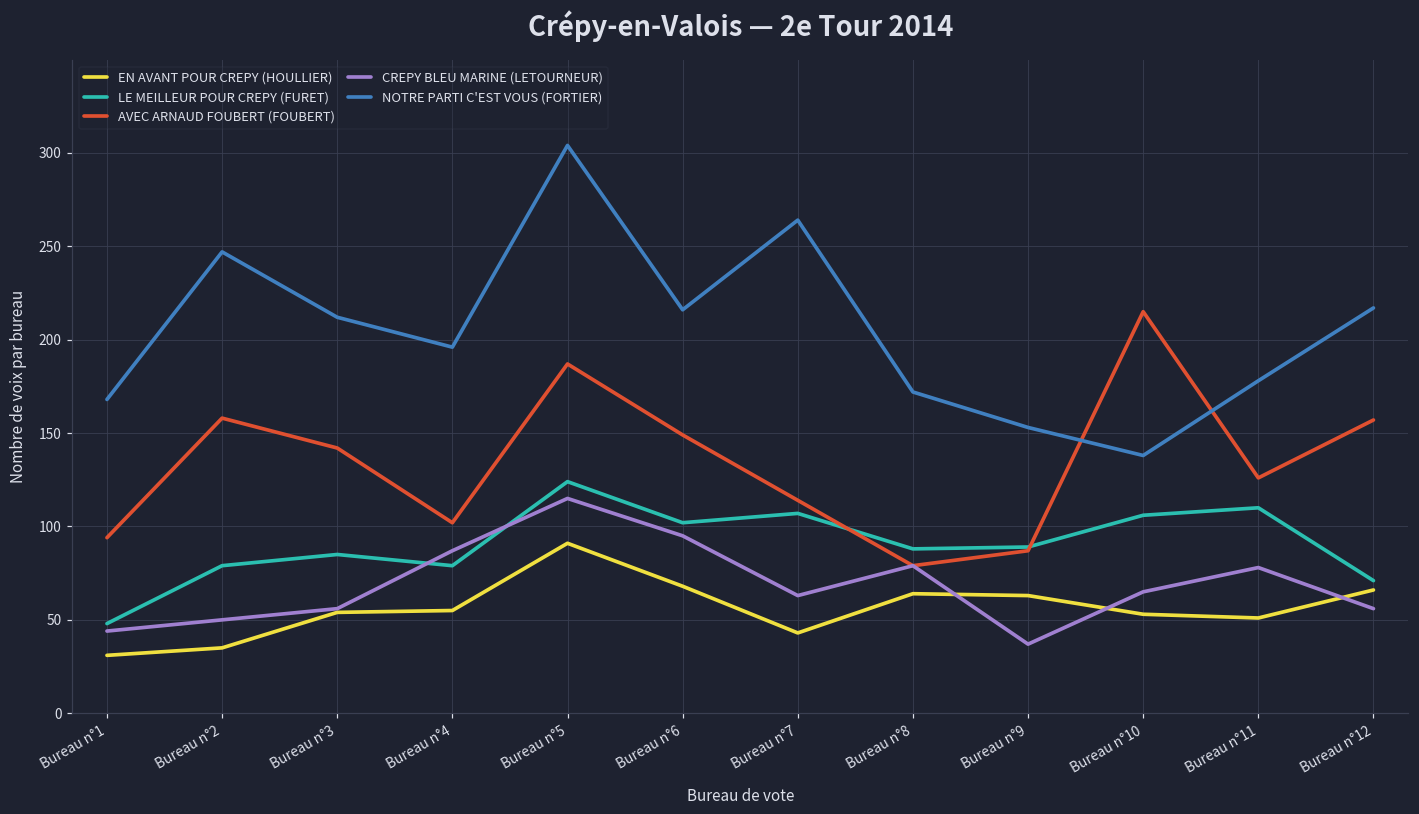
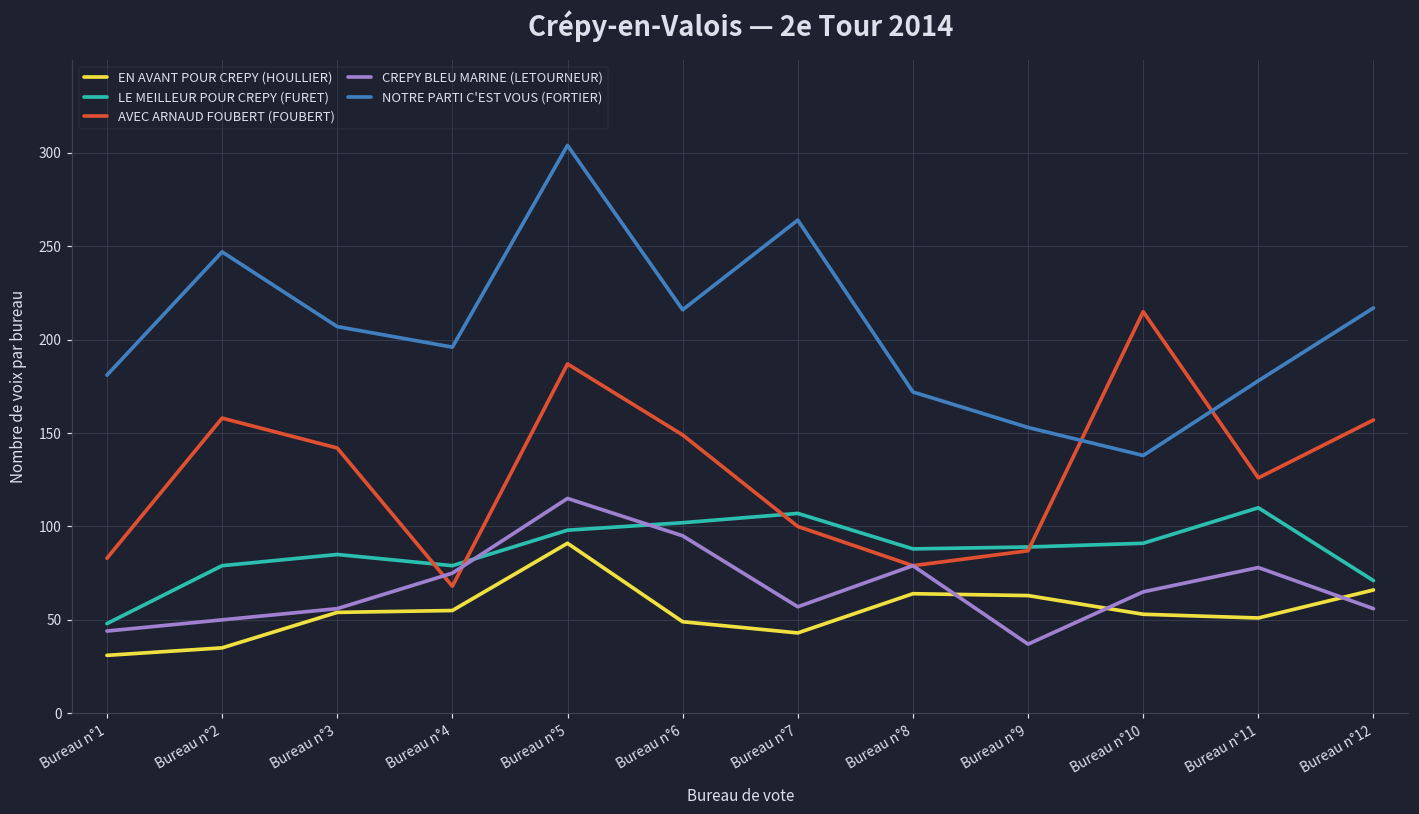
  {
    "EN AVANT POUR CREPY (HOULLIER)": {
      "Bureau n°1": 31,
      "Bureau n°2": 35,
      "Bureau n°3": 54,
      "Bureau n°4": 55,
      "Bureau n°5": 91,
-     "Bureau n°6": 68,
+     "Bureau n°6": 49,
      "Bureau n°7": 43,
      "Bureau n°8": 64,
      "Bureau n°9": 63,
      "Bureau n°10": 53,
      "Bureau n°11": 51,
      "Bureau n°12": 66
    },
    "LE MEILLEUR POUR CREPY (FURET)": {
      "Bureau n°1": 48,
      "Bureau n°2": 79,
      "Bureau n°3": 85,
      "Bureau n°4": 79,
-     "Bureau n°5": 124,
+     "Bureau n°5": 98,
      "Bureau n°6": 102,
      "Bureau n°7": 107,
      "Bureau n°8": 88,
      "Bureau n°9": 89,
-     "Bureau n°10": 106,
+     "Bureau n°10": 91,
      "Bureau n°11": 110,
      "Bureau n°12": 71
    },
    "AVEC ARNAUD FOUBERT (FOUBERT)": {
-     "Bureau n°1": 94,
+     "Bureau n°1": 83,
      "Bureau n°2": 158,
      "Bureau n°3": 142,
-     "Bureau n°4": 102,
+     "Bureau n°4": 68,
      "Bureau n°5": 187,
      "Bureau n°6": 149,
-     "Bureau n°7": 114,
+     "Bureau n°7": 100,
      "Bureau n°9": 87,
      "Bureau n°10": 215,
      "Bureau n°11": 126,
      "Bureau n°12": 157
    },
    "CREPY BLEU MARINE (LETOURNEUR)": {
      "Bureau n°1": 44,
      "Bureau n°2": 50,
      "Bureau n°3": 56,
-     "Bureau n°4": 87,
+     "Bureau n°4": 75,
      "Bureau n°5": 115,
      "Bureau n°6": 95,
-     "Bureau n°7": 63,
+     "Bureau n°7": 57,
      "Bureau n°9": 37,
      "Bureau n°10": 65,
      "Bureau n°11": 78,
      "Bureau n°12": 56
    },
    "NOTRE PARTI C'EST VOUS (FORTIER)": {
-     "Bureau n°1": 168,
+     "Bureau n°1": 181,
      "Bureau n°2": 247,
-     "Bureau n°3": 212,
+     "Bureau n°3": 207,
      "Bureau n°4": 196,
      "Bureau n°5": 304,
      "Bureau n°6": 216,
      "Bureau n°7": 264,
      "Bureau n°8": 172,
      "Bureau n°9": 153,
      "Bureau n°10": 138,
      "Bureau n°11": 178,
      "Bureau n°12": 217
    }
  }
